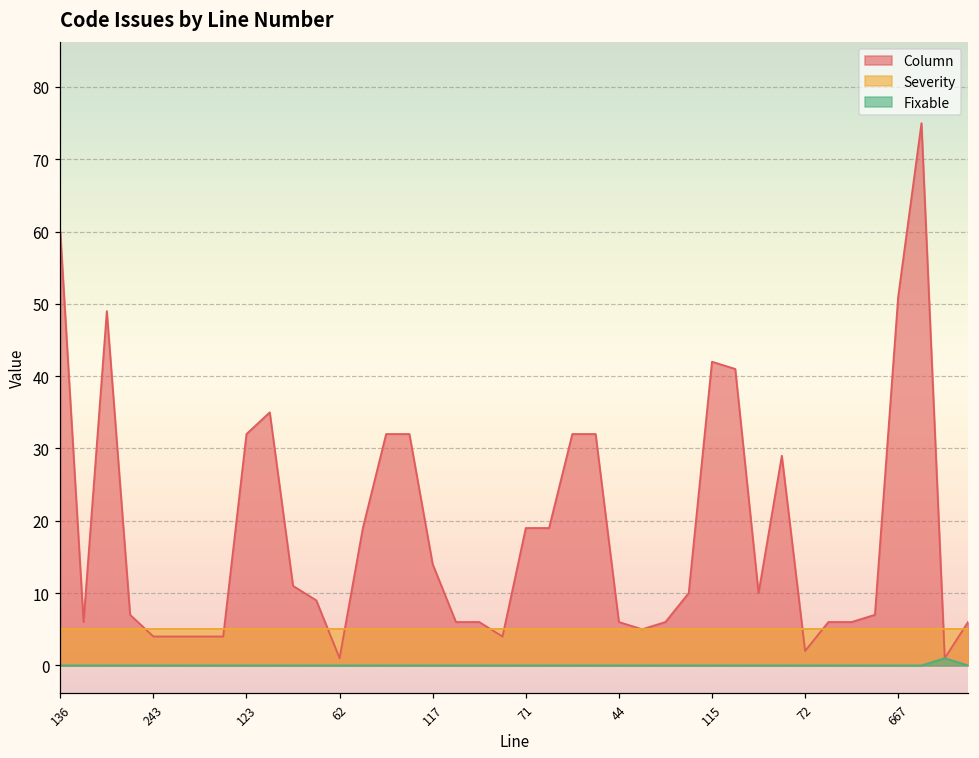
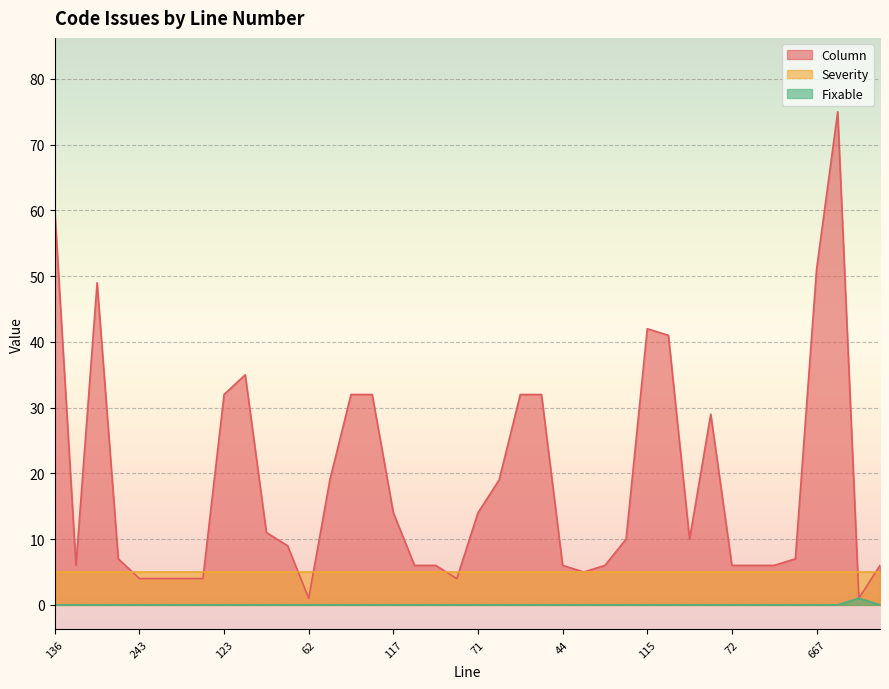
  {
    "Column": {
      "136": 60,
      "243": 4,
      "123": 32,
      "62": 1,
      "117": 14,
-     "71": 19,
+     "71": 14,
      "44": 6,
      "115": 42,
-     "72": 2,
+     "72": 6,
      "667": 51
    },
    "Severity": {
      "136": 5,
      "243": 5,
      "123": 5,
      "62": 5,
      "117": 5,
      "71": 5,
      "44": 5,
      "115": 5,
      "72": 5,
      "667": 5
    },
    "Fixable": {
      "136": 0,
      "243": 0,
      "123": 0,
      "62": 0,
      "117": 0,
      "71": 0,
      "44": 0,
      "115": 0,
      "72": 0,
      "667": 0
    }
  }
